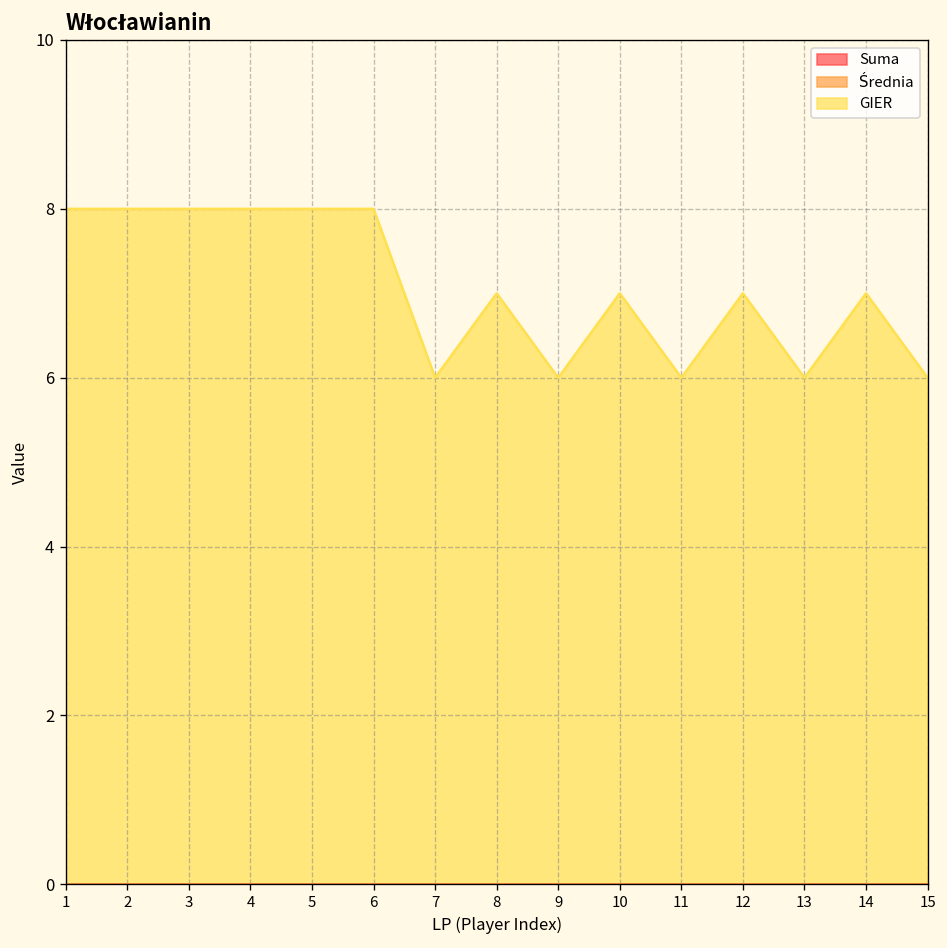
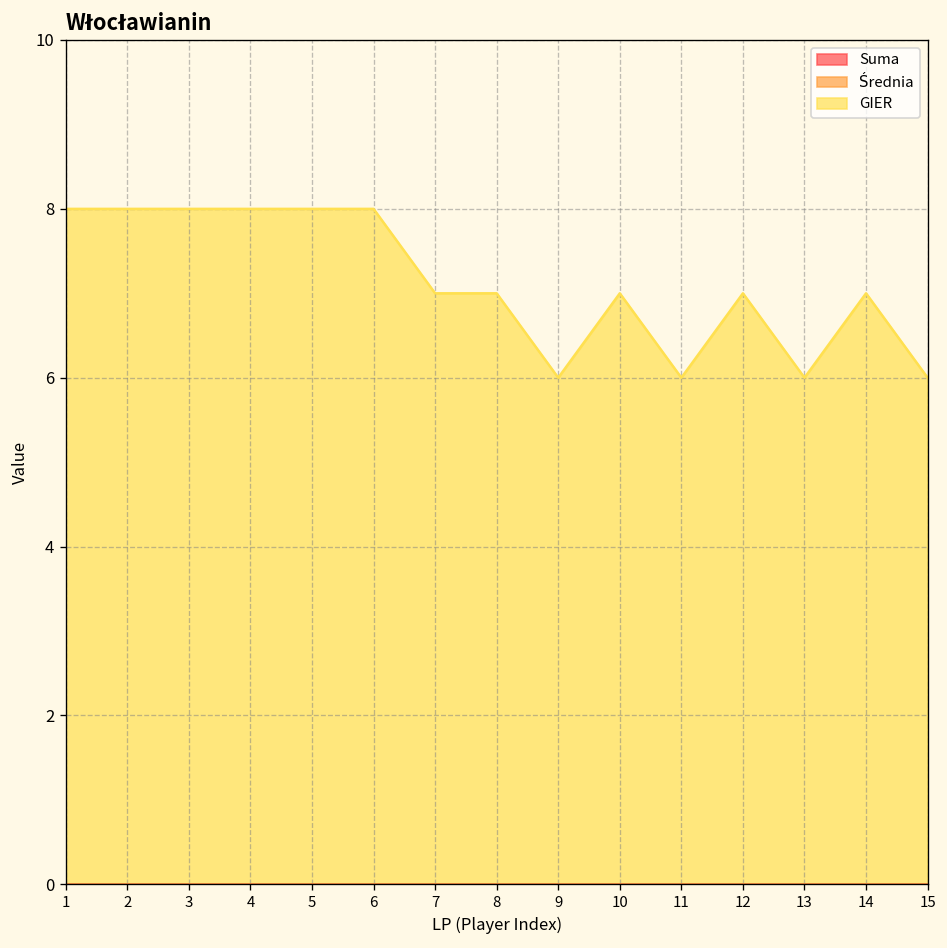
  {
    "Średnia": {
      "1": 0,
      "2": 0,
      "3": 0,
      "4": 0,
      "5": 0,
      "6": 0,
      "7": 0,
      "8": 0,
      "9": 0,
      "10": 0,
      "11": 0,
      "12": 0,
      "13": 0,
      "14": 0,
      "15": 0
    },
    "GIER": {
      "1": 8,
      "2": 8,
      "3": 8,
      "4": 8,
      "5": 8,
      "6": 8,
-     "7": 6,
+     "7": 7,
      "8": 7,
      "9": 6,
      "10": 7,
      "11": 6,
      "12": 7,
      "13": 6,
      "14": 7,
      "15": 6
    }
  }
